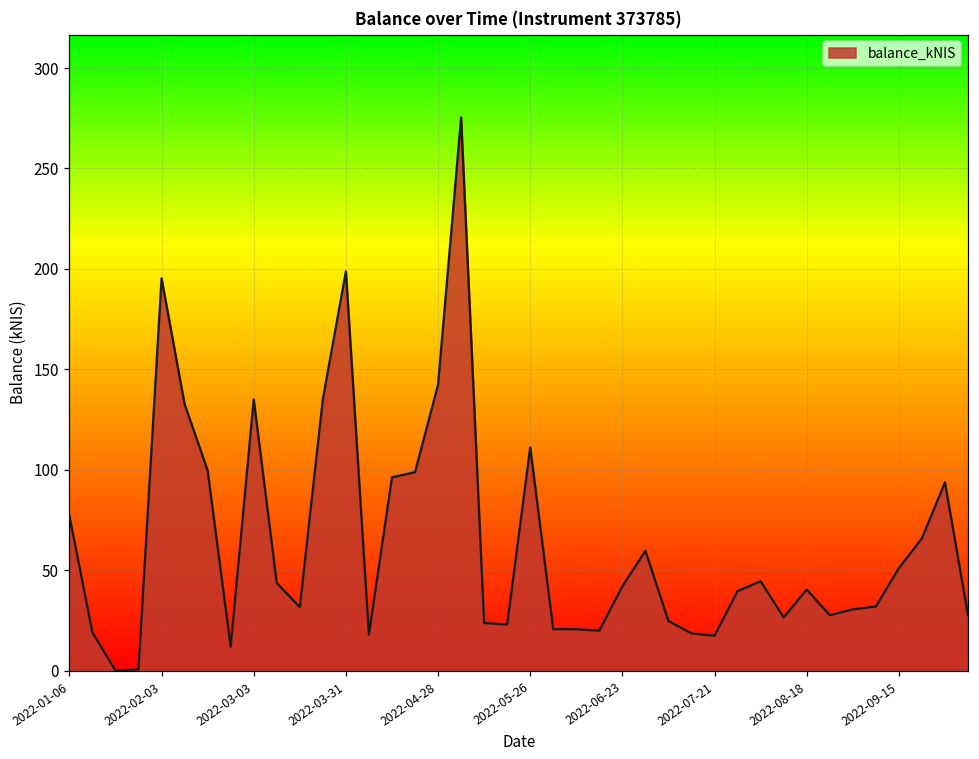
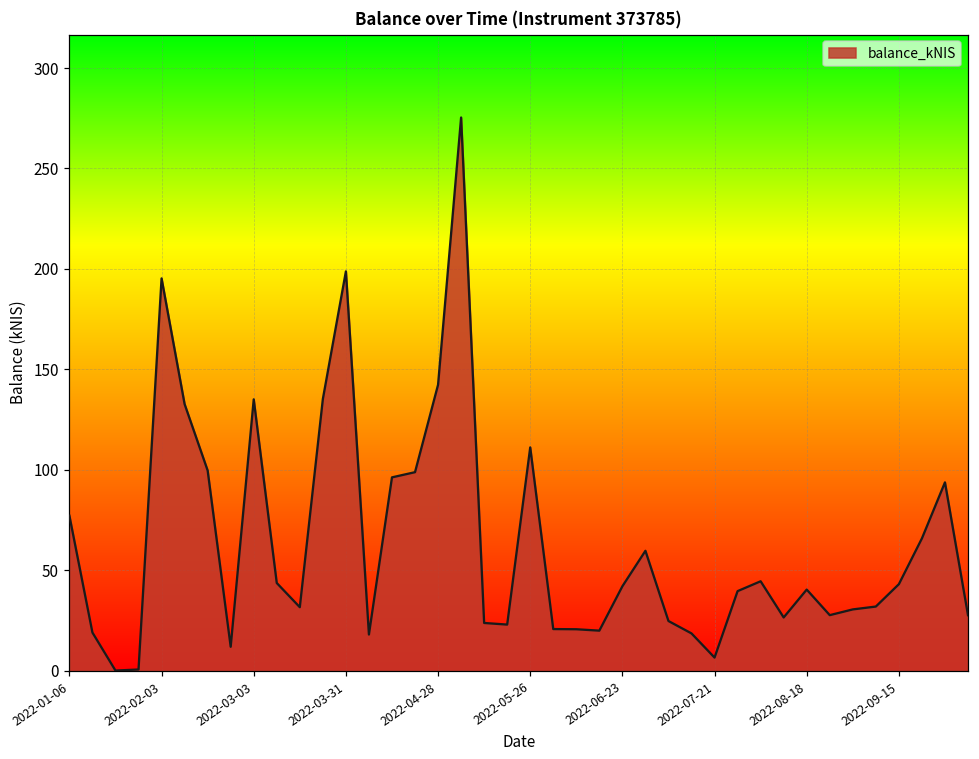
  {
    "2022-01-06": 77,
    "2022-02-03": 195,
    "2022-03-03": 135,
    "2022-03-31": 199,
    "2022-04-28": 142,
    "2022-05-26": 111,
    "2022-06-23": 42,
-   "2022-07-21": 17,
+   "2022-07-21": 6,
    "2022-08-18": 40,
-   "2022-09-15": 51
+   "2022-09-15": 43
  }
